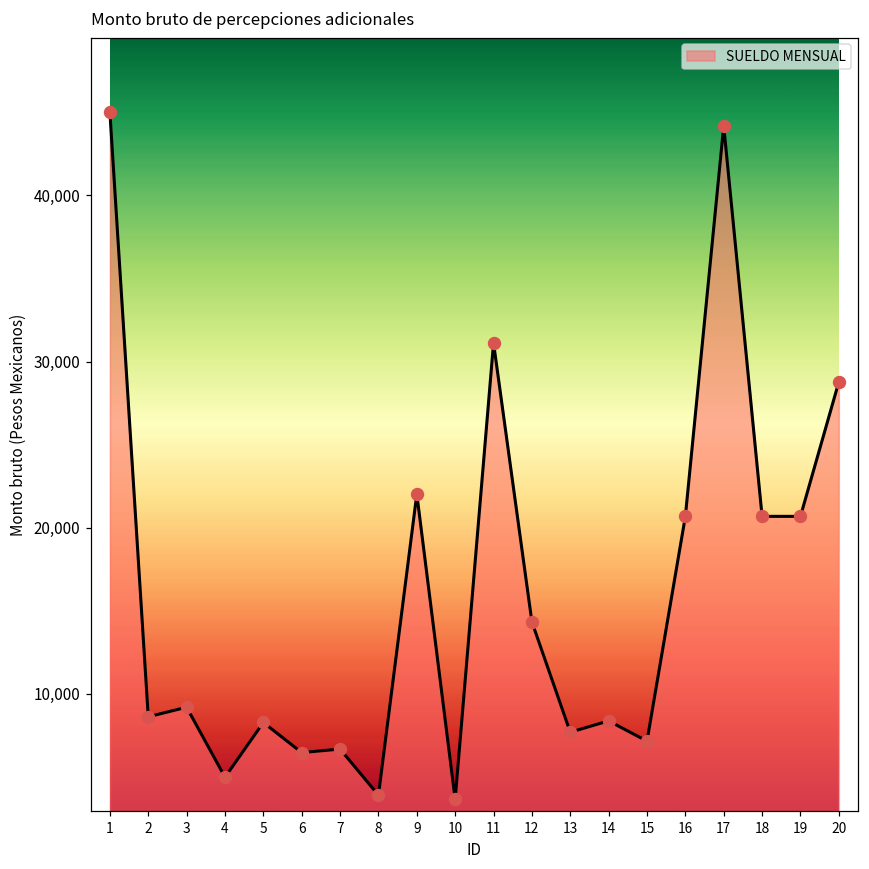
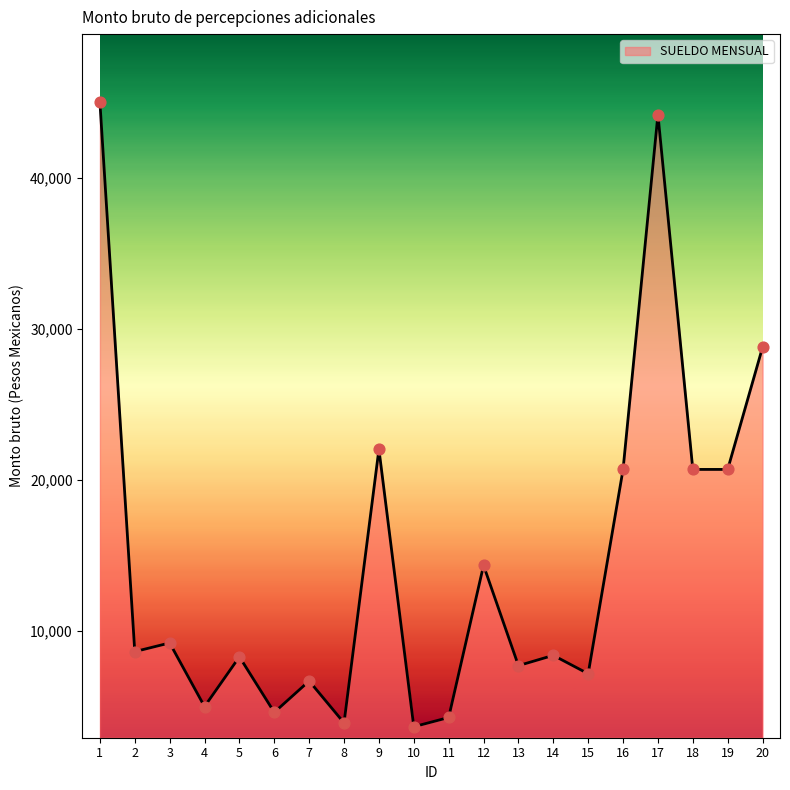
  {
    "1": "45,000",
    "2": "8,600",
    "3": "9,200",
    "4": "5,000",
    "5": "8,300",
-   "6": "6,500",
+   "6": "4,600",
    "7": "6,700",
    "8": "3,900",
    "9": "22,000",
    "10": "3,600",
-   "11": "31,100",
+   "11": "4,300",
    "12": "14,300",
    "13": "7,700",
    "14": "8,400",
    "15": "7,200",
    "16": "20,700",
    "17": "44,200",
    "18": "20,700",
    "19": "20,700",
    "20": "28,800"
  }
